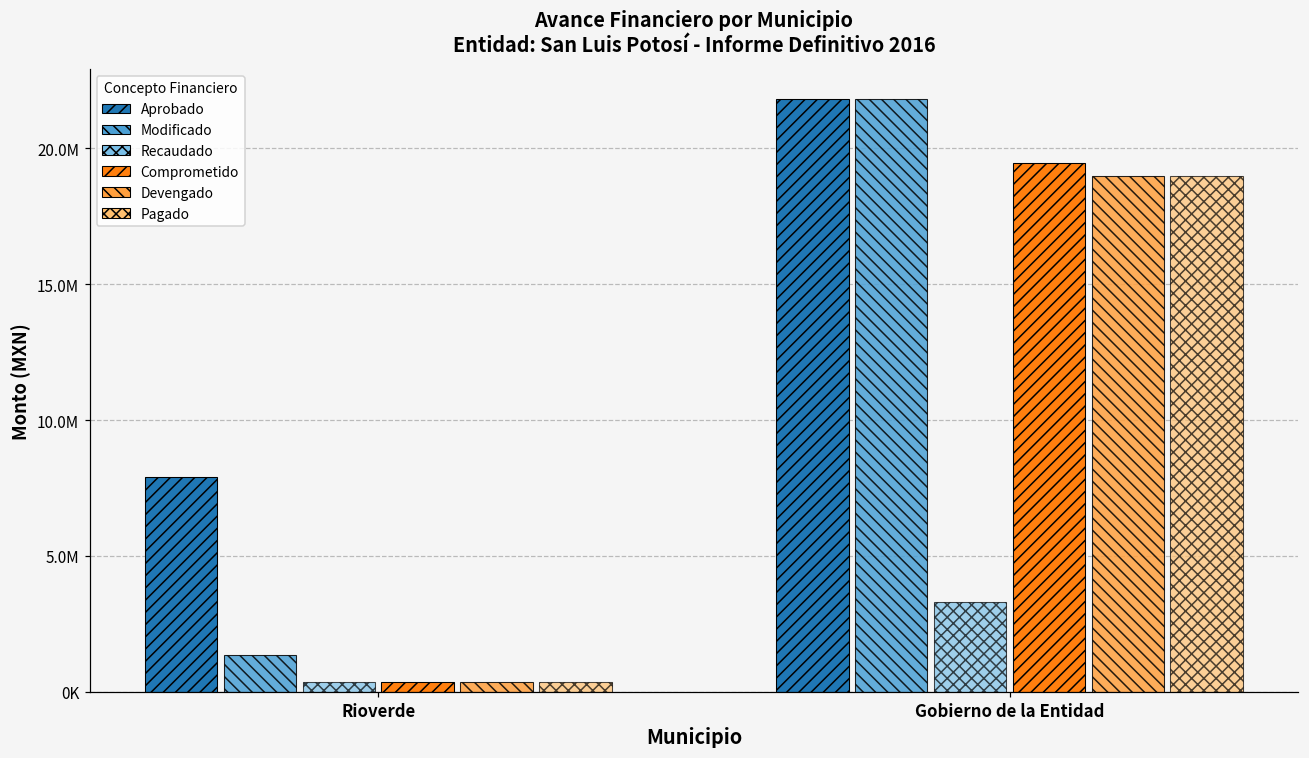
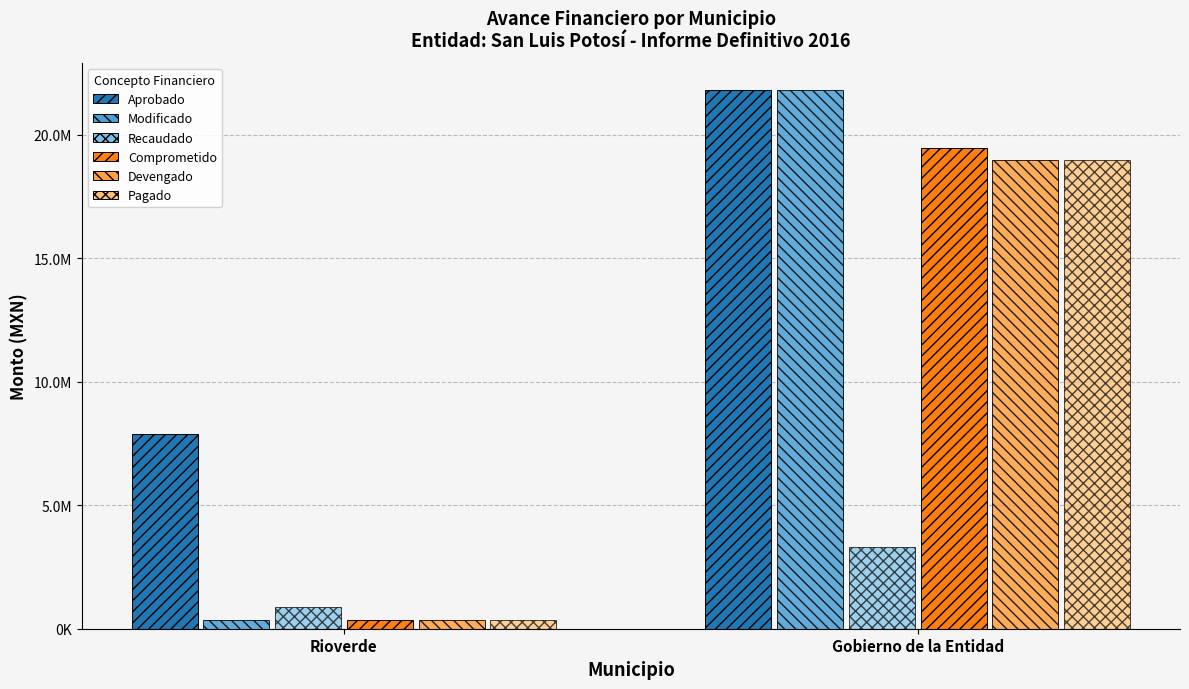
  {
    "Aprobado": {
      "Rioverde": 7900000,
      "Gobierno de la Entidad": 21800000
    },
    "Modificado": {
-     "Rioverde": 1400000,
+     "Rioverde": 400000,
      "Gobierno de la Entidad": 21800000
    },
    "Recaudado": {
-     "Rioverde": 400000,
+     "Rioverde": 900000,
      "Gobierno de la Entidad": 3300000
    }
  }
